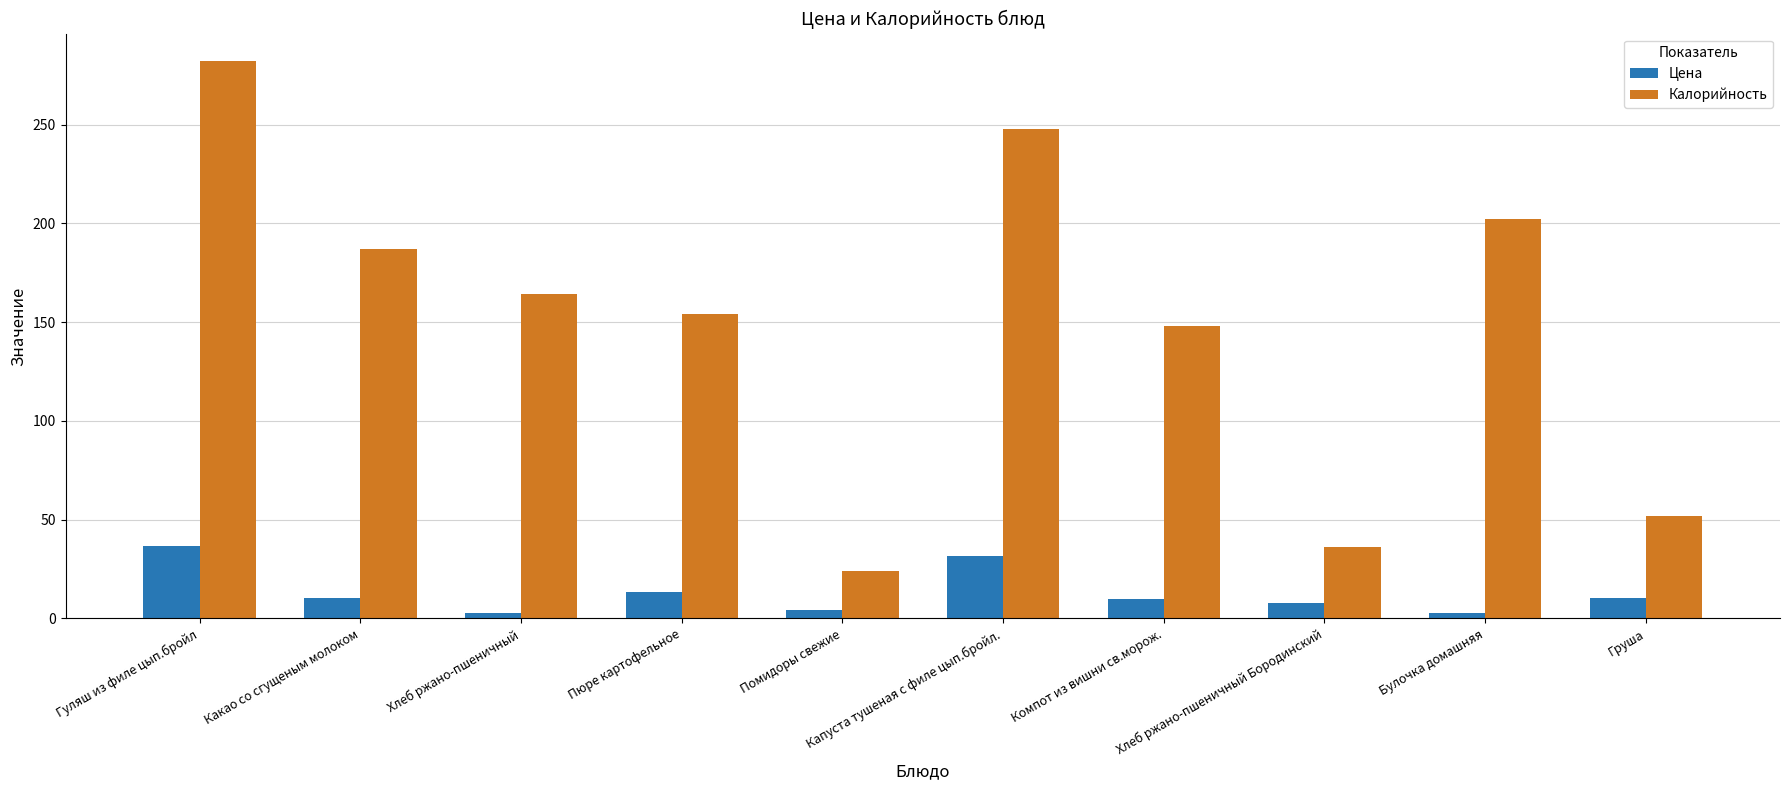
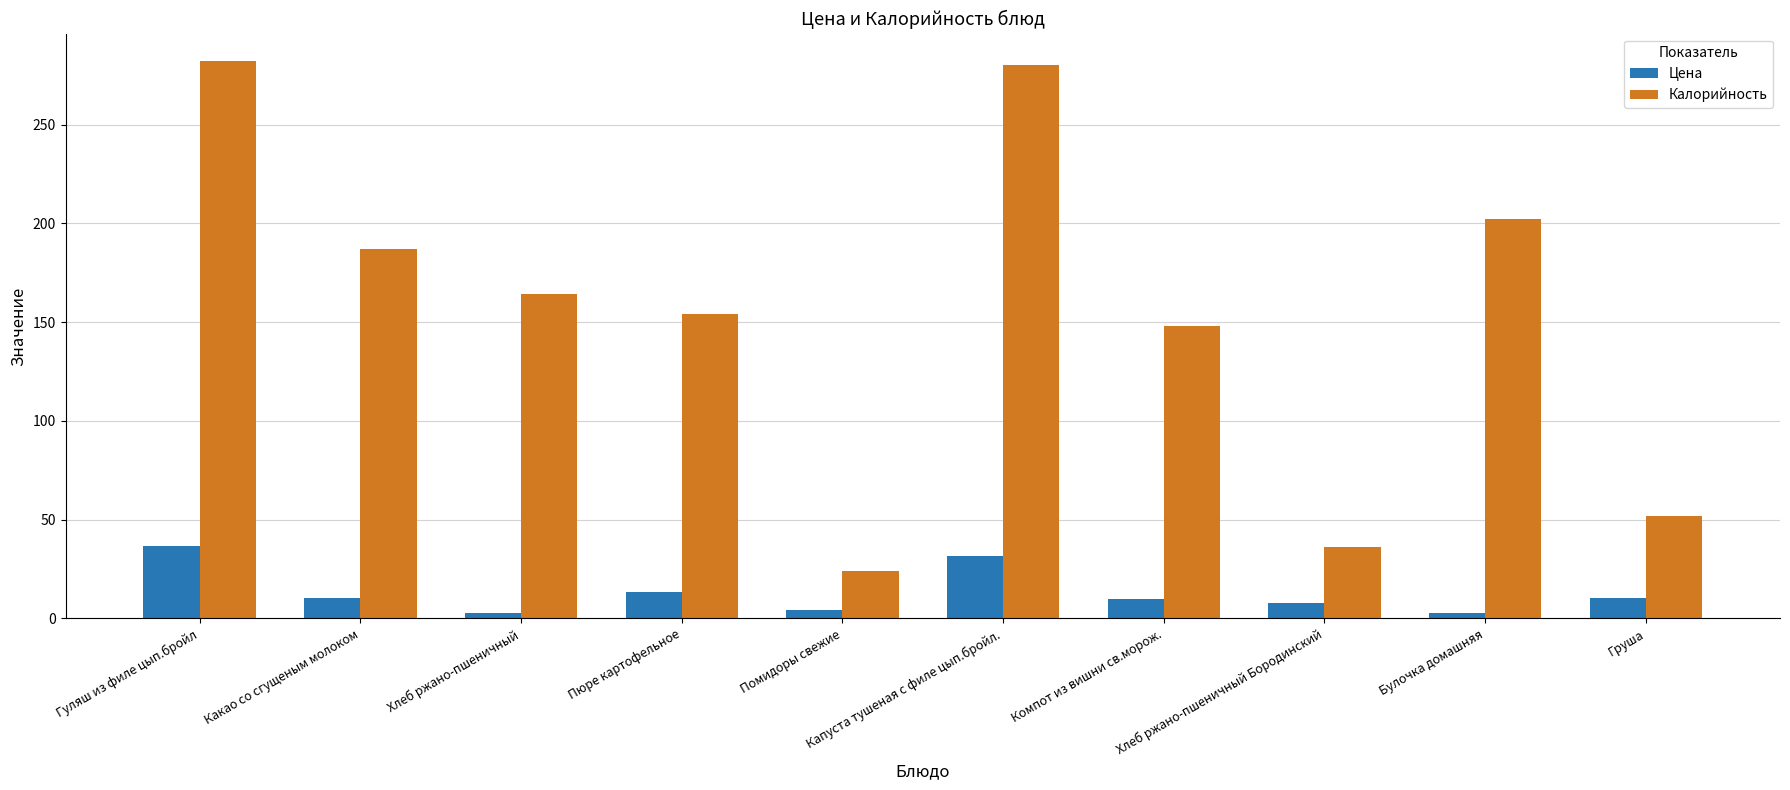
  {
    "Цена": {
      "Гуляш из филе цып.бройл": 37,
      "Какао со сгущеным молоком": 10,
      "Хлеб ржано-пшеничный": 3,
      "Пюре картофельное": 13,
      "Помидоры свежие": 4,
      "Капуста тушеная с филе цып.бройл.": 31,
      "Компот из вишни св.морож.": 10,
      "Хлеб ржано-пшеничный Бородинский": 8,
      "Булочка домашняя": 3,
      "Груша": 10
    },
    "Калорийность": {
      "Гуляш из филе цып.бройл": 282,
      "Какао со сгущеным молоком": 187,
      "Хлеб ржано-пшеничный": 164,
      "Пюре картофельное": 154,
      "Помидоры свежие": 24,
-     "Капуста тушеная с филе цып.бройл.": 248,
+     "Капуста тушеная с филе цып.бройл.": 280,
      "Компот из вишни св.морож.": 148,
      "Хлеб ржано-пшеничный Бородинский": 36,
      "Булочка домашняя": 202,
      "Груша": 52
    }
  }
